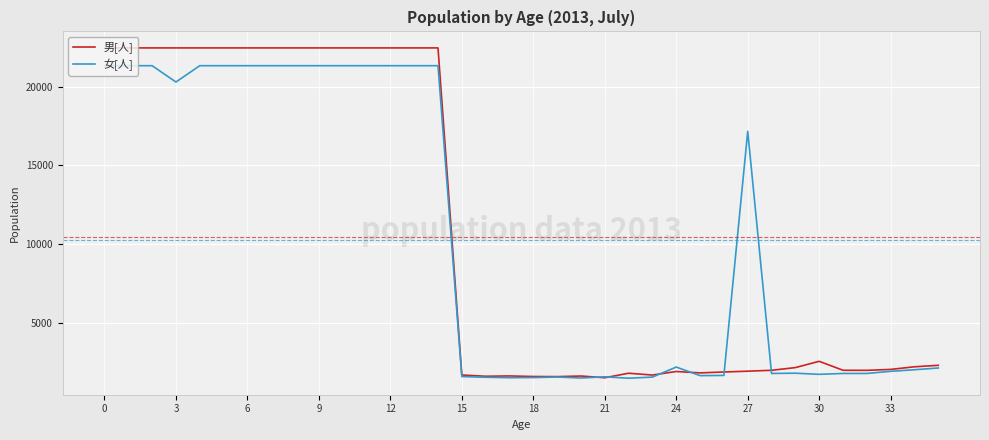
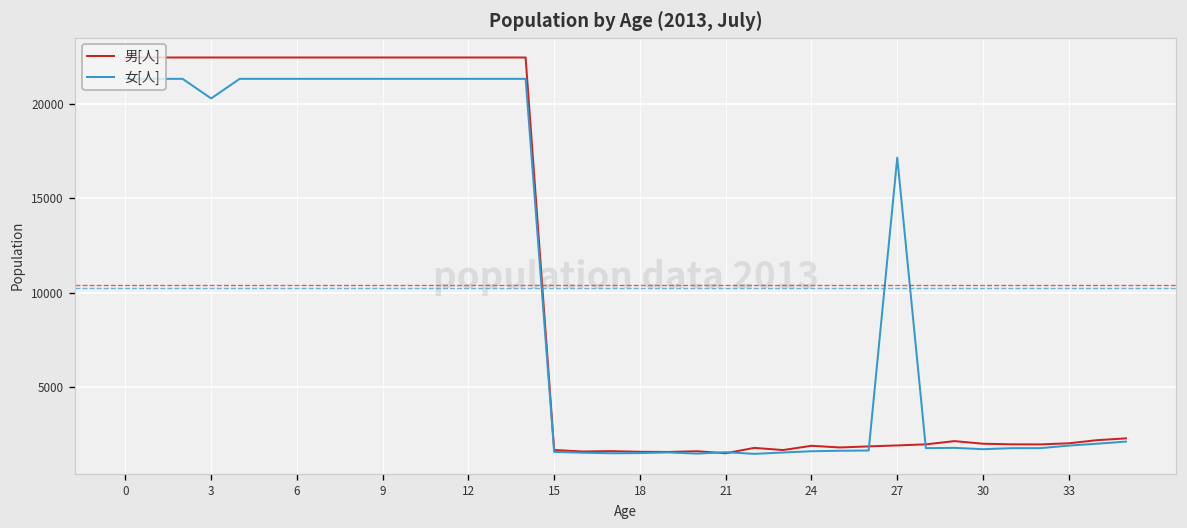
  {
    "男[人]": {
      "3": 22500,
      "6": 22500,
      "9": 22500,
      "12": 22500,
      "24": 1900,
      "27": 1900,
-     "30": 2500
+     "30": 2000
    },
    "女[人]": {
      "3": 20300,
      "6": 21300,
      "9": 21300,
      "12": 21300,
-     "24": 2200,
+     "24": 1600,
      "27": 17200,
      "30": 1700
    }
  }
